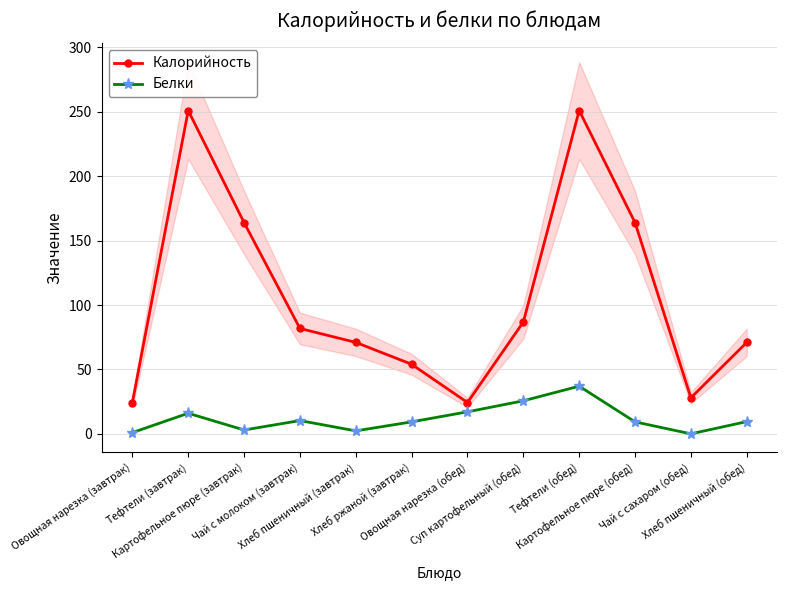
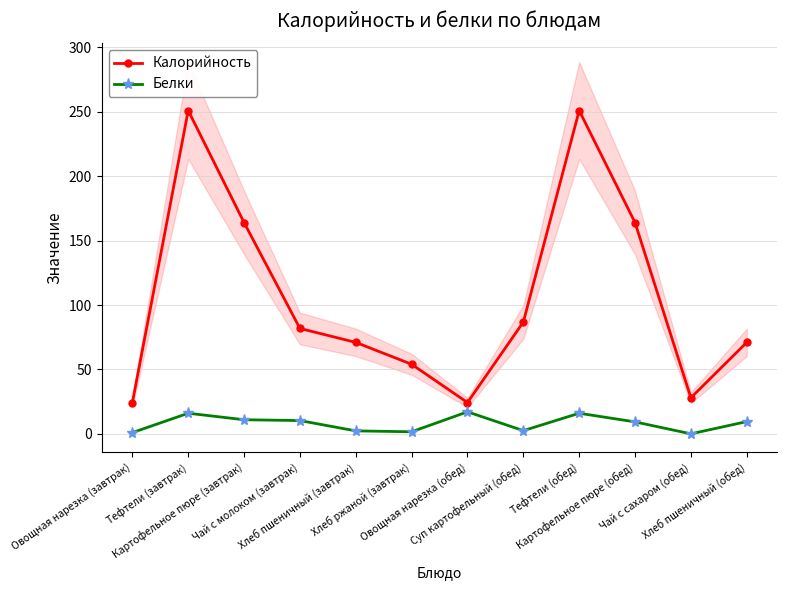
  {
    "Белки": {
      "Овощная нарезка (завтрак)": 1,
      "Тефтели (завтрак)": 16,
-     "Картофельное пюре (завтрак)": 3,
+     "Картофельное пюре (завтрак)": 11,
      "Чай с молоком (завтрак)": 10,
      "Хлеб пшеничный (завтрак)": 2,
-     "Хлеб ржаной (завтрак)": 9,
+     "Хлеб ржаной (завтрак)": 2,
      "Овощная нарезка (обед)": 17,
-     "Суп картофельный (обед)": 26,
-     "Тефтели (обед)": 37,
+     "Суп картофельный (обед)": 2,
+     "Тефтели (обед)": 16,
      "Картофельное пюре (обед)": 9,
      "Чай с сахаром (обед)": 0,
      "Хлеб пшеничный (обед)": 10
    }
  }
